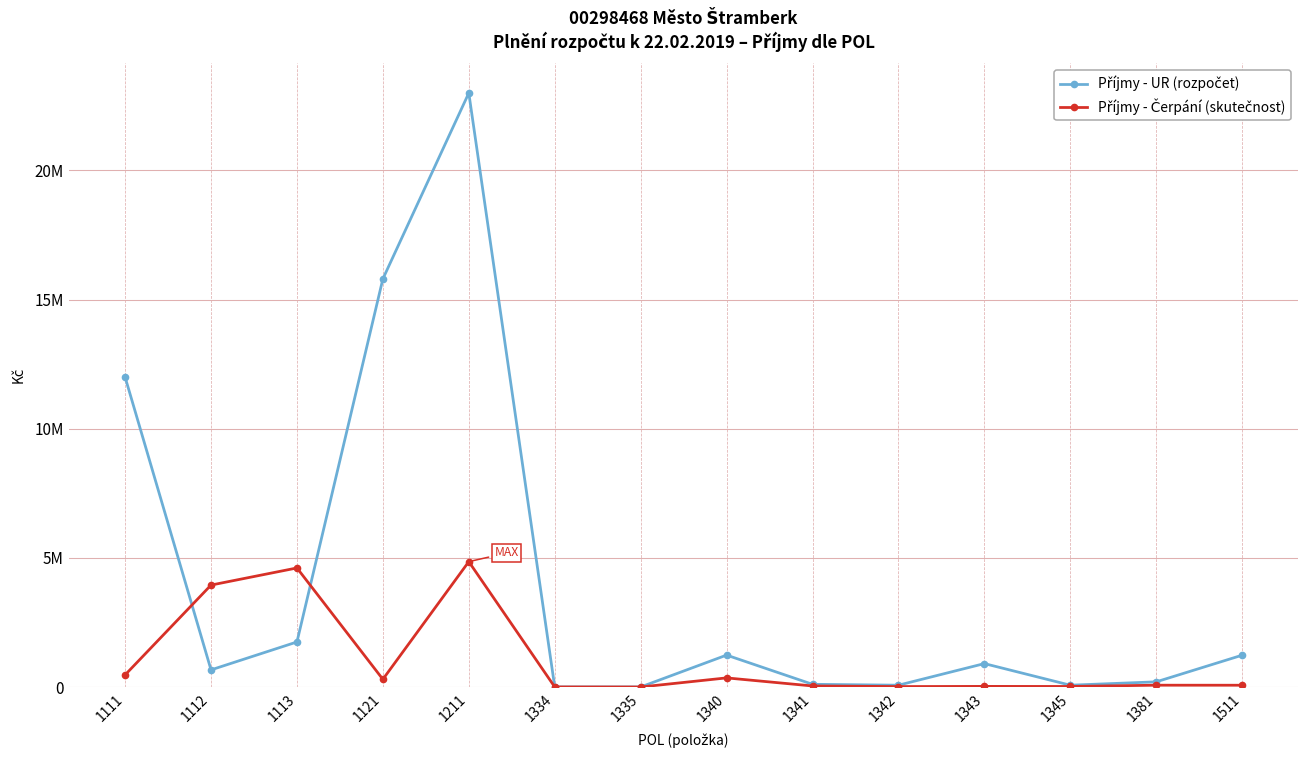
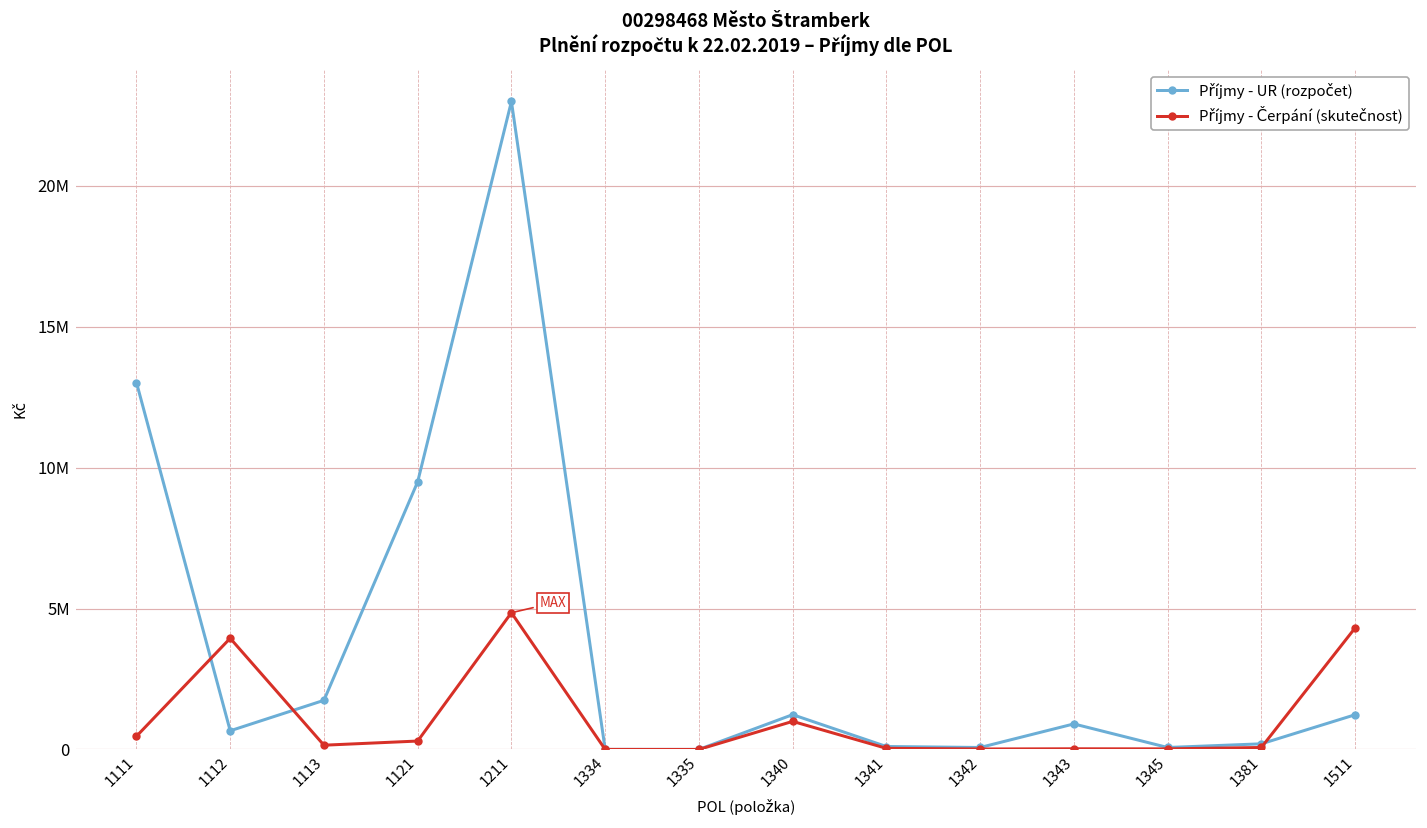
  {
    "Příjmy - UR (rozpočet)": {
-     "1111": 12000000,
+     "1111": 13000000,
      "1112": 700000,
      "1113": 1700000,
-     "1121": 15800000,
+     "1121": 9500000,
      "1211": 23000000,
      "1340": 1200000,
      "1343": 900000,
      "1381": 200000,
      "1511": 1200000
    },
    "Příjmy - Čerpání (skutečnost)": {
      "1111": 500000,
      "1112": 3900000,
-     "1113": 4600000,
+     "1113": 200000,
      "1121": 300000,
      "1211": 4900000,
-     "1340": 400000,
+     "1340": 1000000,
      "1343": 0,
      "1381": 100000,
-     "1511": 100000
+     "1511": 4300000
    }
  }
